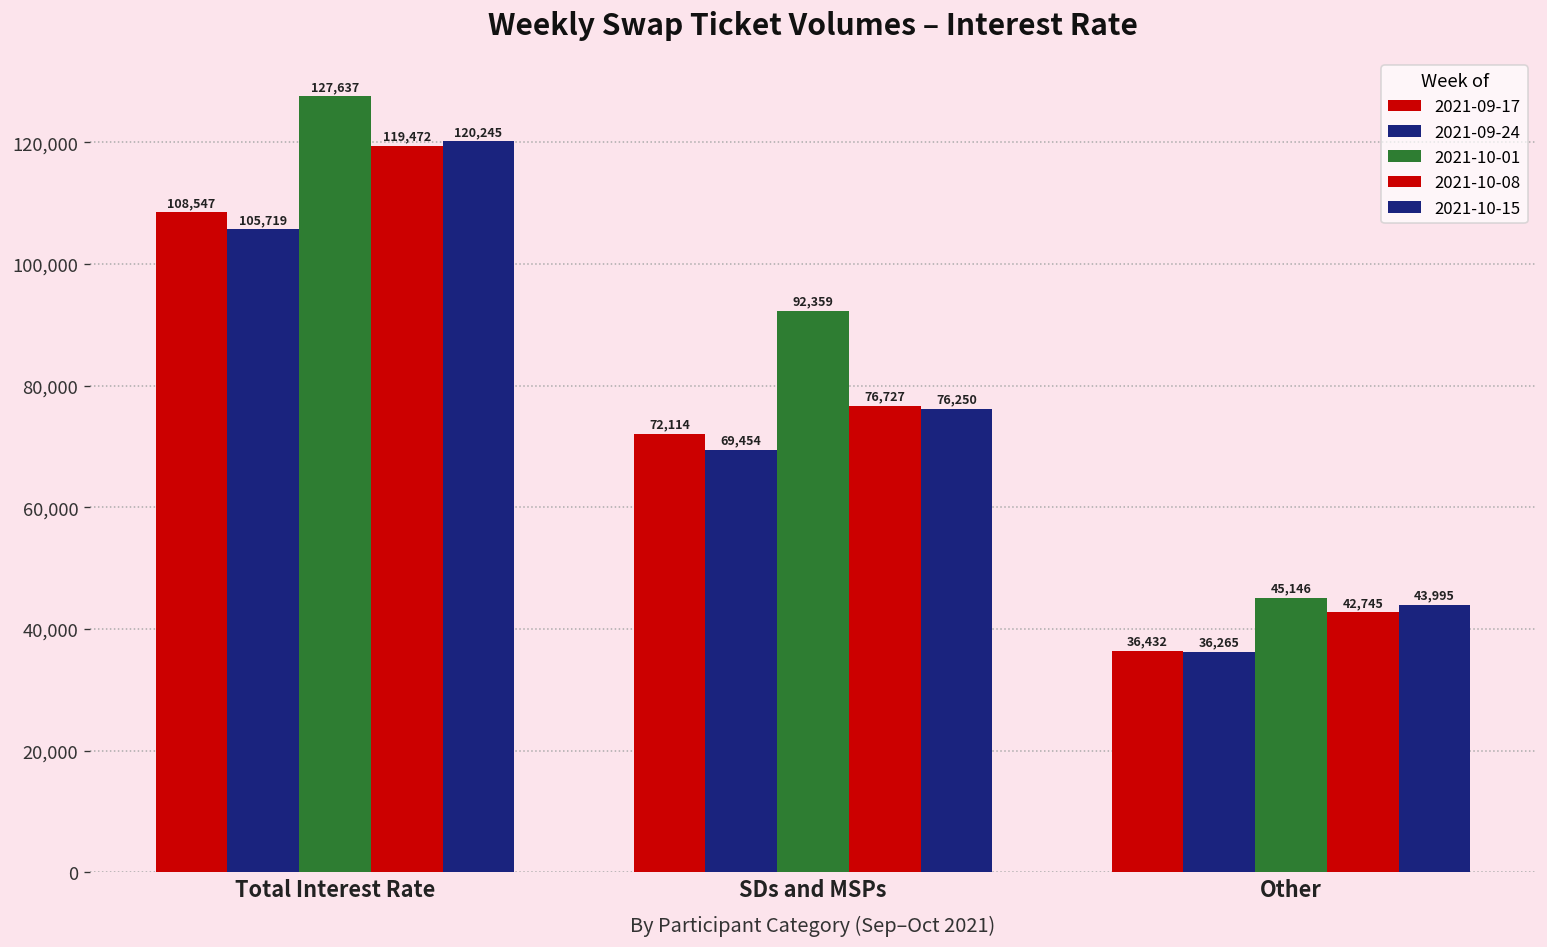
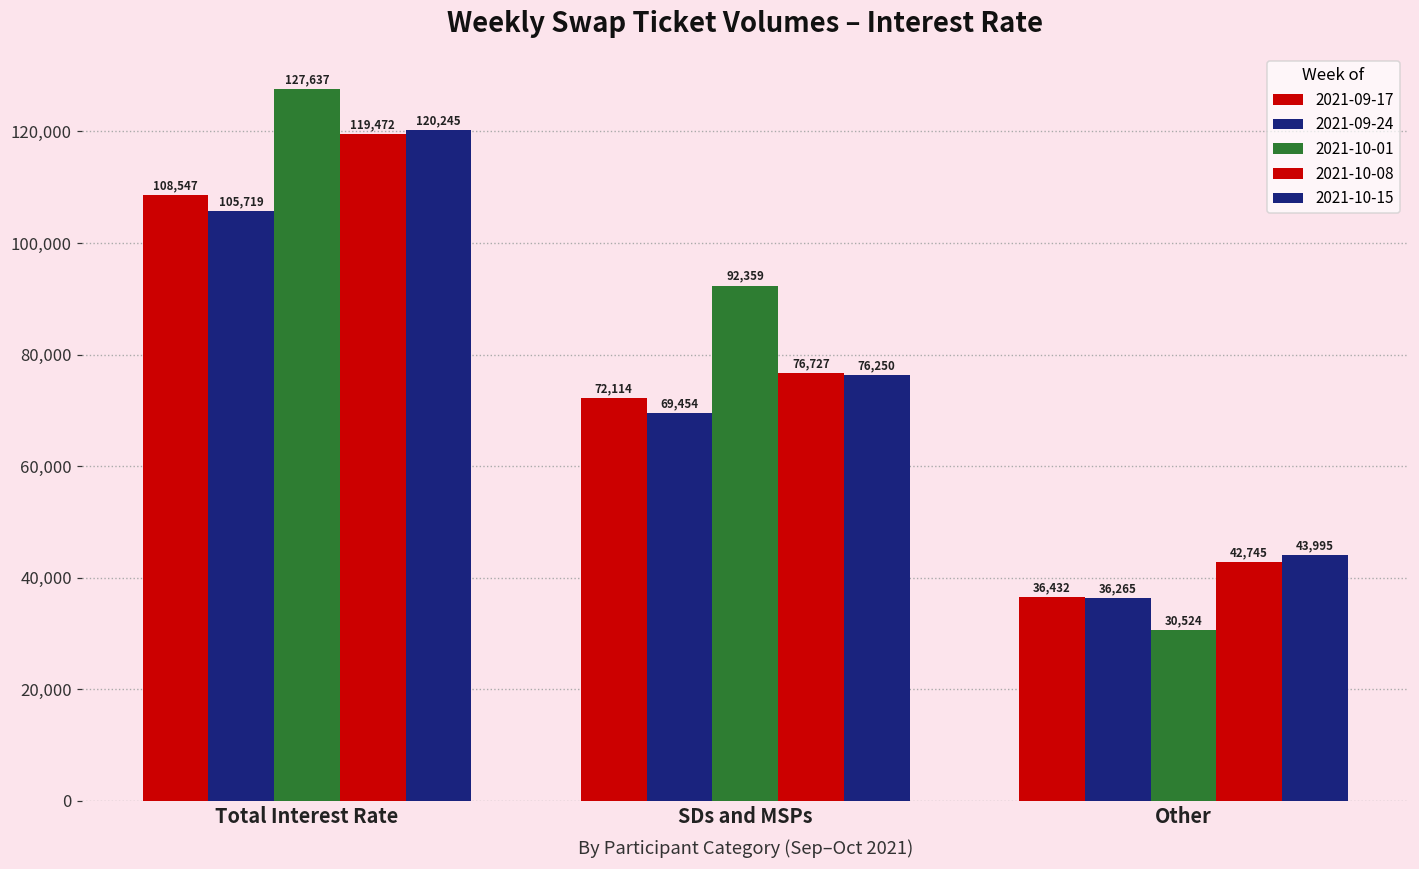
  {
    "2021-10-01": {
      "Total Interest Rate": "127,637",
      "SDs and MSPs": "92,359",
-     "Other": "45,146"
+     "Other": "30,524"
    }
  }
